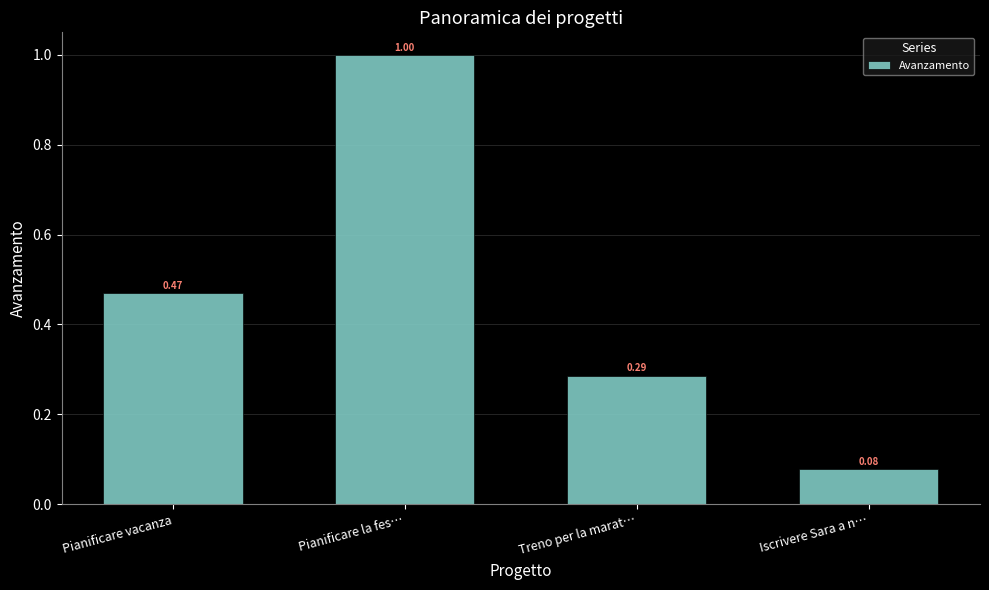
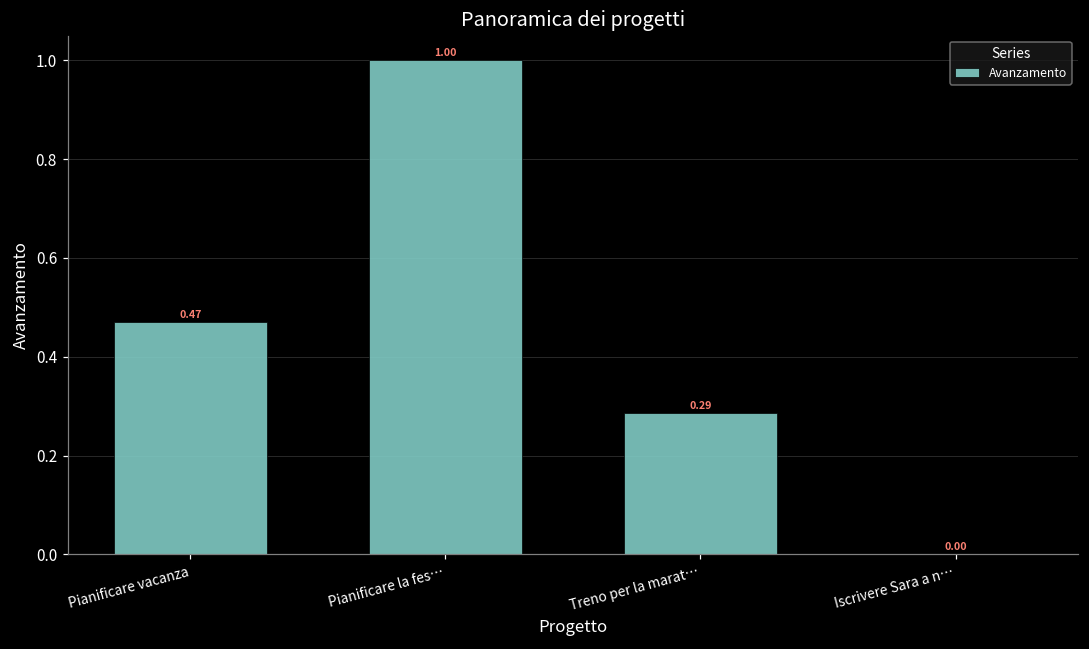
  {
    "Pianificare vacanza": 0.47,
    "Pianificare la fes…": 1.00,
    "Treno per la marat…": 0.29,
-   "Iscrivere Sara a n…": 0.08
+   "Iscrivere Sara a n…": 0.00
  }
